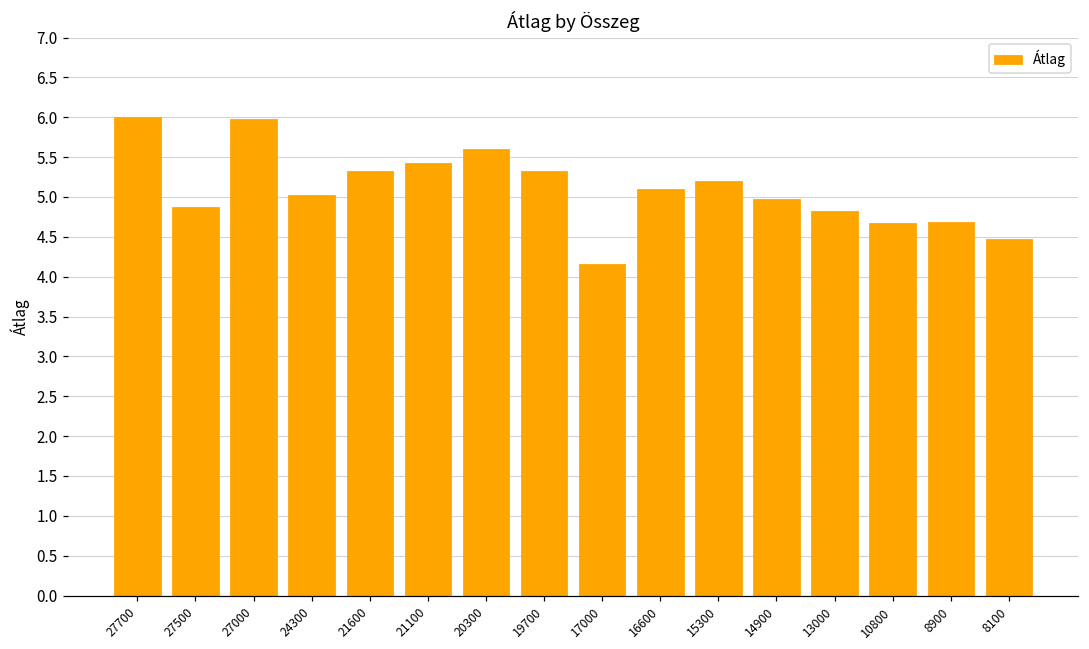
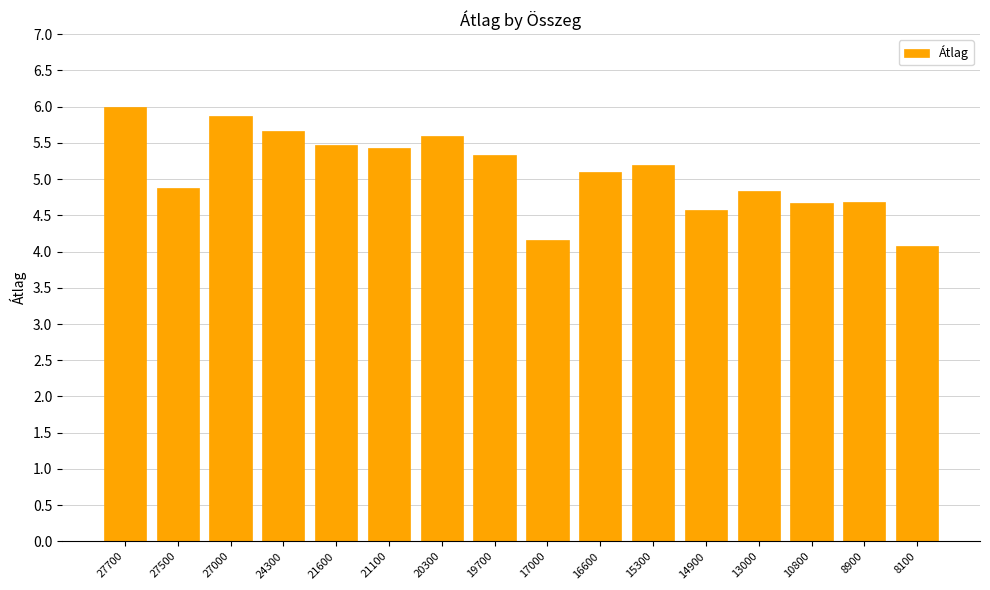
  {
    "27700": 6.0,
    "27500": 4.9,
-   "27000": 6.0,
-   "24300": 5.0,
-   "21600": 5.3,
+   "27000": 5.9,
+   "24300": 5.7,
+   "21600": 5.5,
    "21100": 5.4,
    "20300": 5.6,
    "19700": 5.3,
    "17000": 4.2,
    "16600": 5.1,
    "15300": 5.2,
-   "14900": 5.0,
+   "14900": 4.6,
    "13000": 4.8,
    "10800": 4.7,
    "8900": 4.7,
-   "8100": 4.5
+   "8100": 4.1
  }
